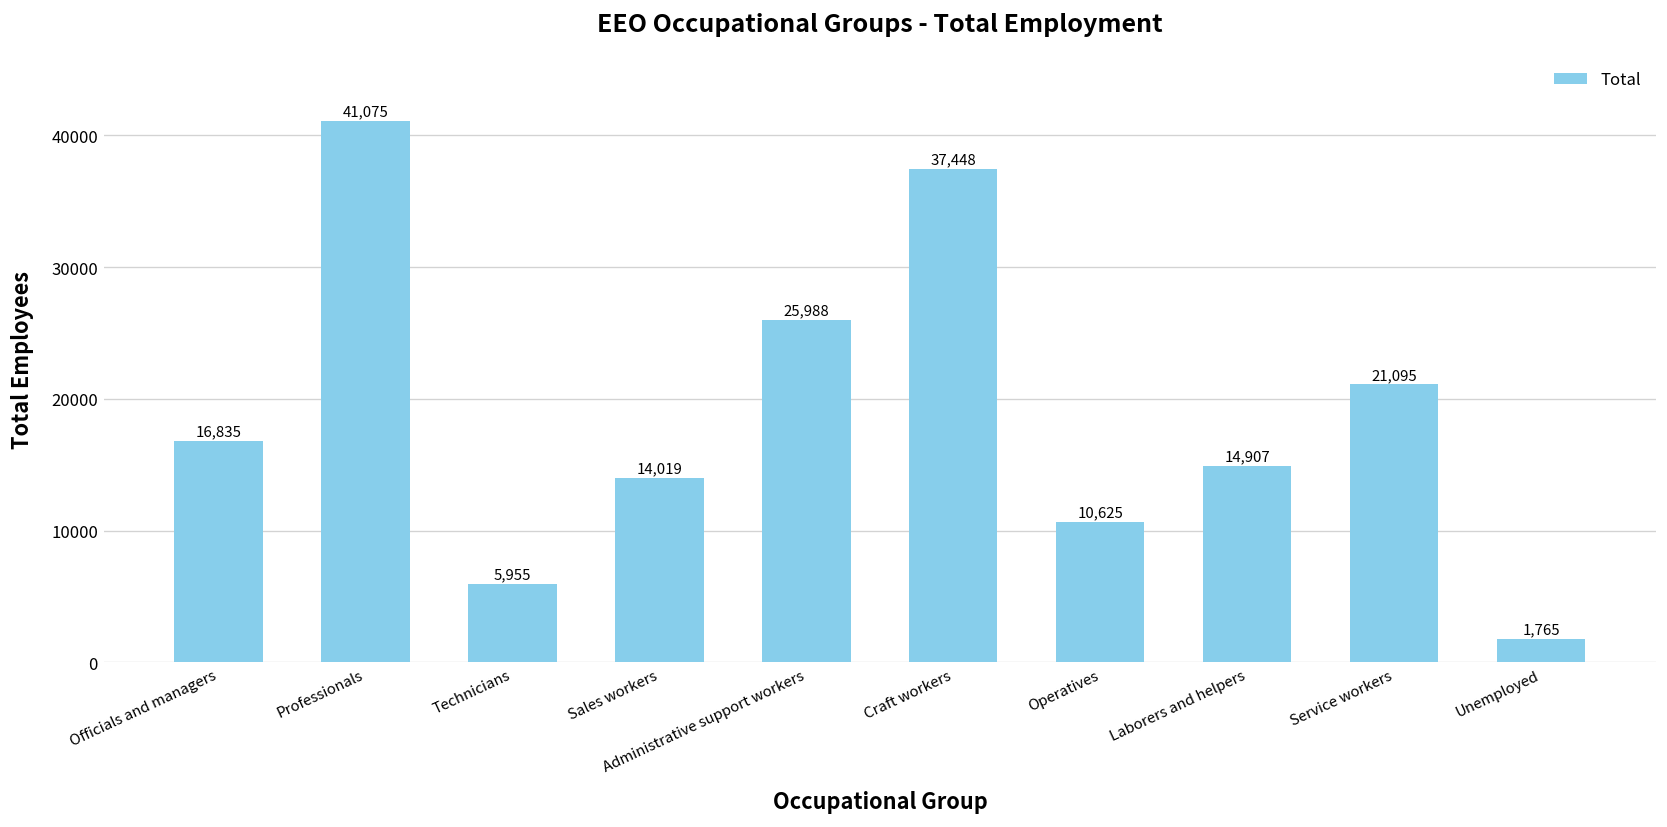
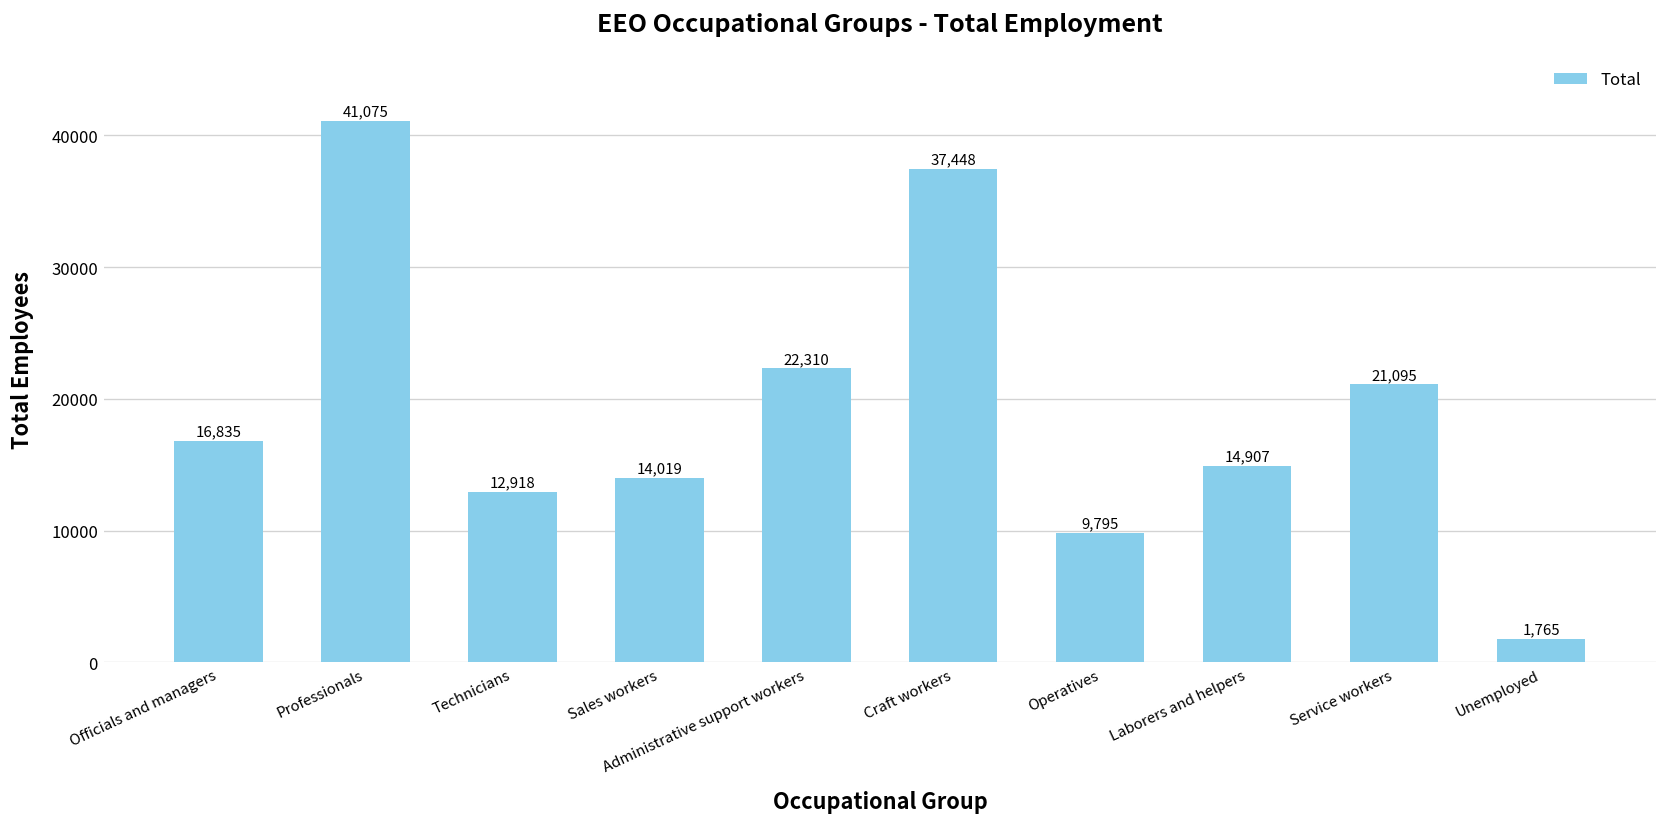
  {
    "Officials and managers": "16,835",
    "Professionals": "41,075",
-   "Technicians": "5,955",
+   "Technicians": "12,918",
    "Sales workers": "14,019",
-   "Administrative support workers": "25,988",
+   "Administrative support workers": "22,310",
    "Craft workers": "37,448",
-   "Operatives": "10,625",
+   "Operatives": "9,795",
    "Laborers and helpers": "14,907",
    "Service workers": "21,095",
    "Unemployed": "1,765"
  }
